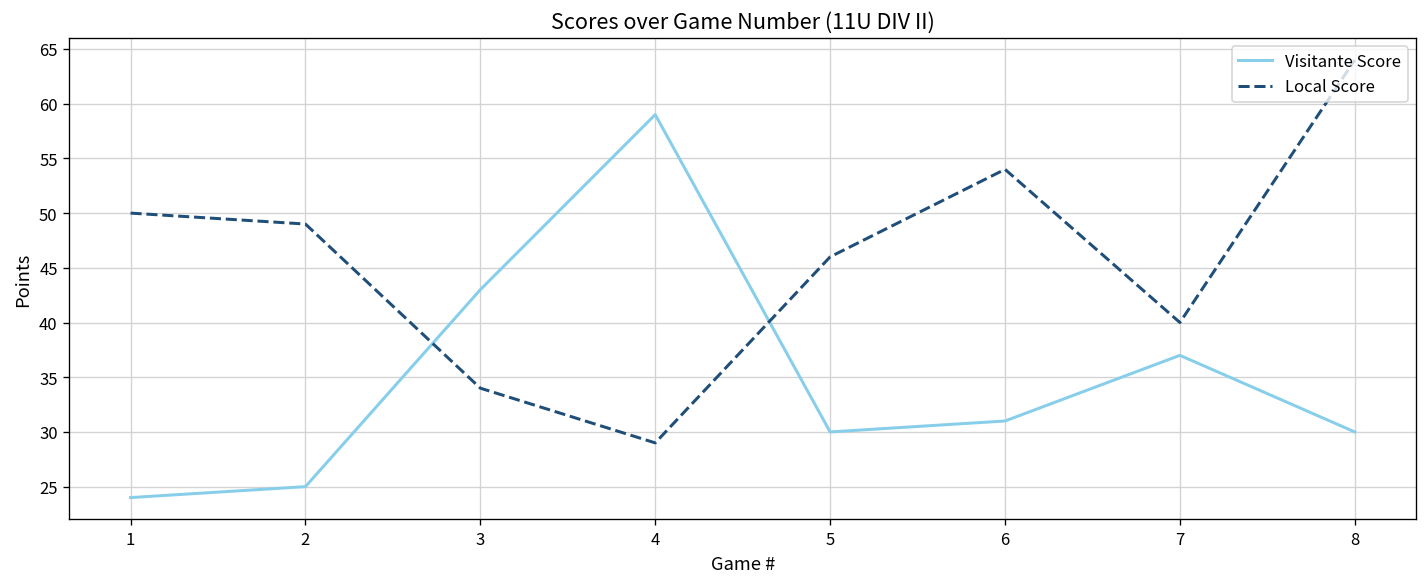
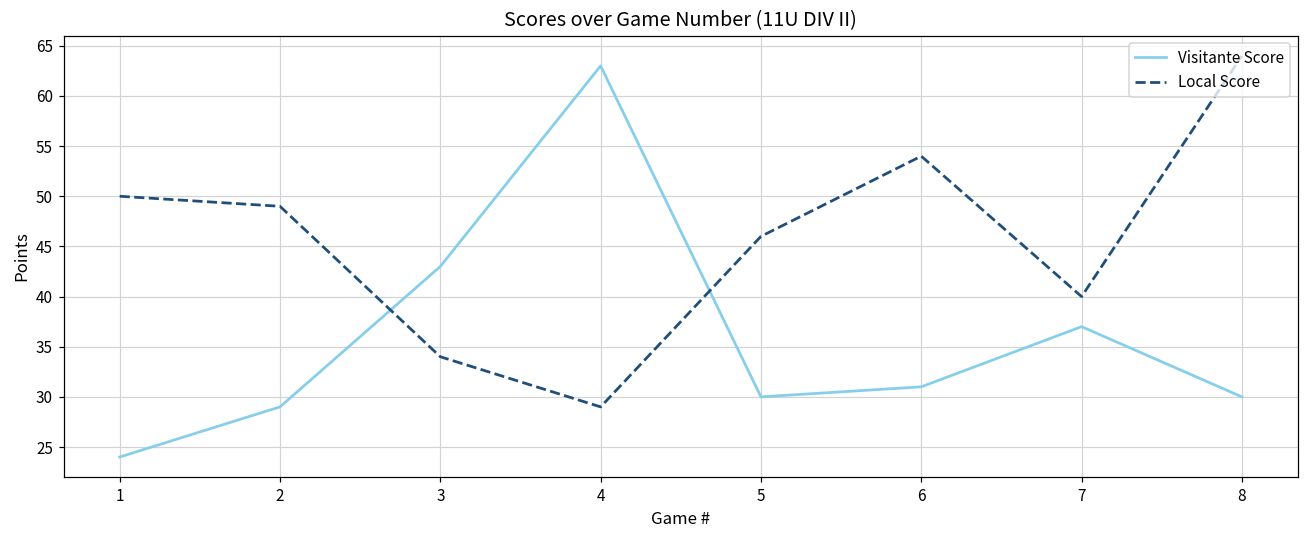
  {
    "Visitante Score": {
      "1": 24,
-     "2": 25,
+     "2": 29,
      "3": 43,
-     "4": 59,
+     "4": 63,
      "5": 30,
      "6": 31,
      "7": 37,
      "8": 30
    },
    "Local Score": {
      "1": 50,
      "2": 49,
      "3": 34,
      "4": 29,
      "5": 46,
      "6": 54,
      "7": 40
    }
  }
